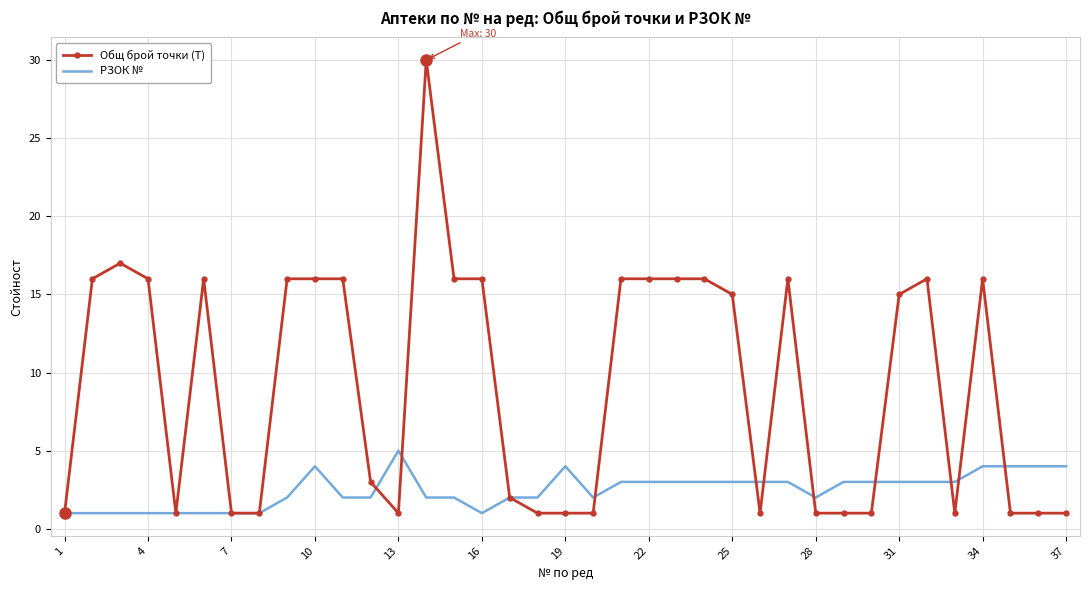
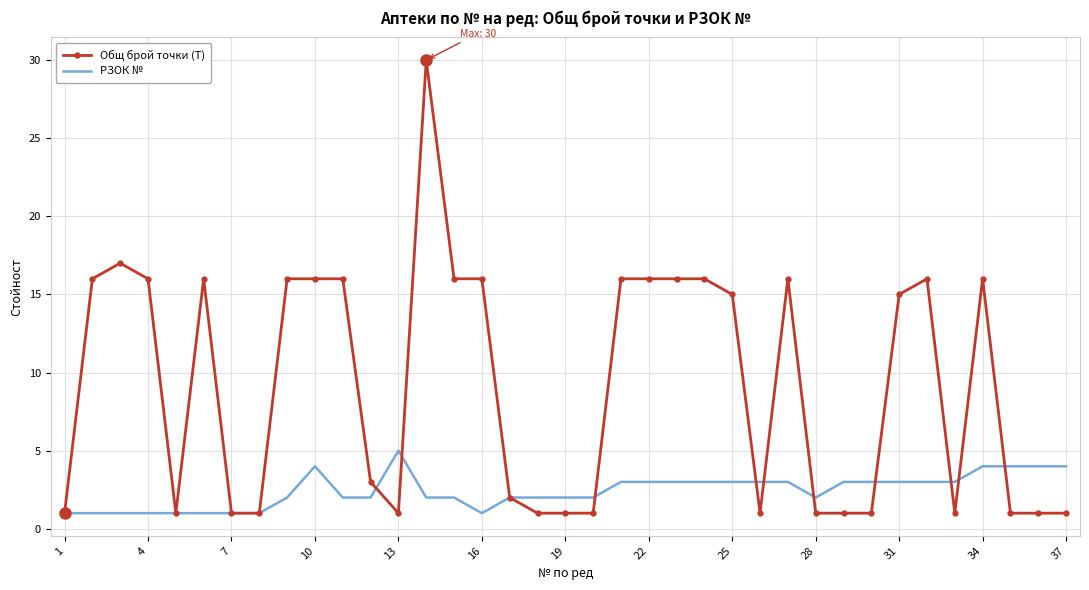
  {
    "РЗОК №": {
      "4": 1,
      "10": 4,
      "13": 5,
      "16": 1,
-     "19": 4,
+     "19": 2,
      "22": 3,
      "25": 3,
      "28": 2,
      "31": 3,
      "34": 4,
      "37": 4
    }
  }
